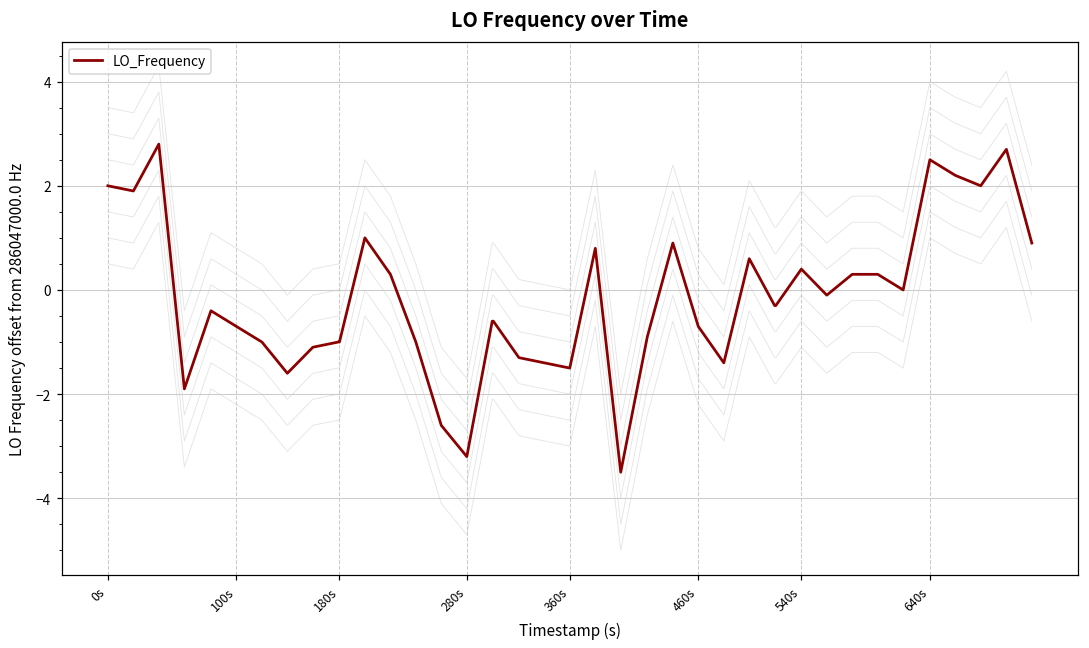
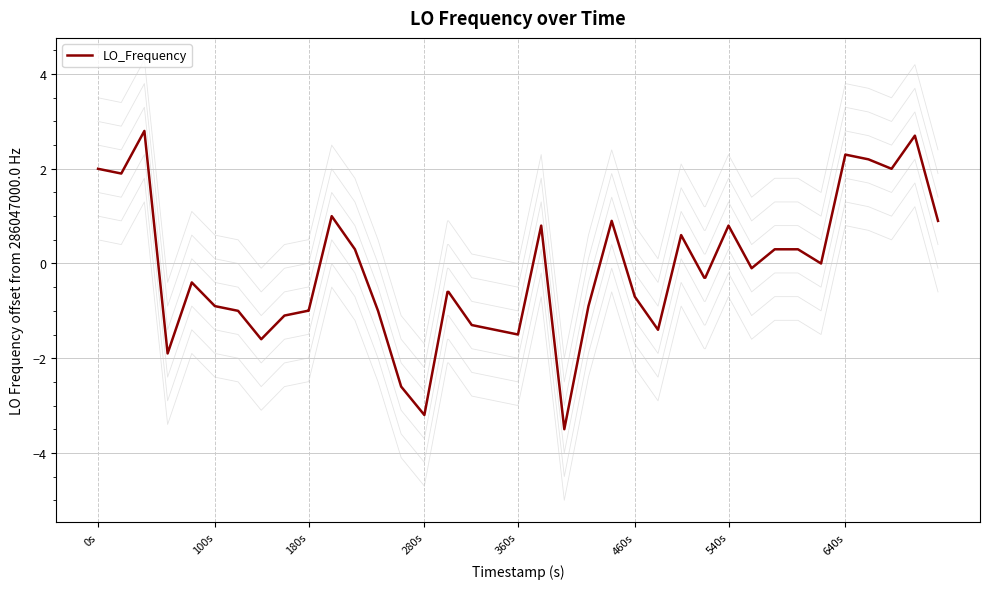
  {
    "LO_Frequency": {
      "0s": 2.0,
-     "100s": -0.7,
+     "100s": -0.9,
      "180s": -1.0,
      "280s": -3.2,
      "360s": -1.5,
      "460s": -0.7,
-     "540s": 0.4,
-     "640s": 2.5
+     "540s": 0.8,
+     "640s": 2.3
    }
  }
